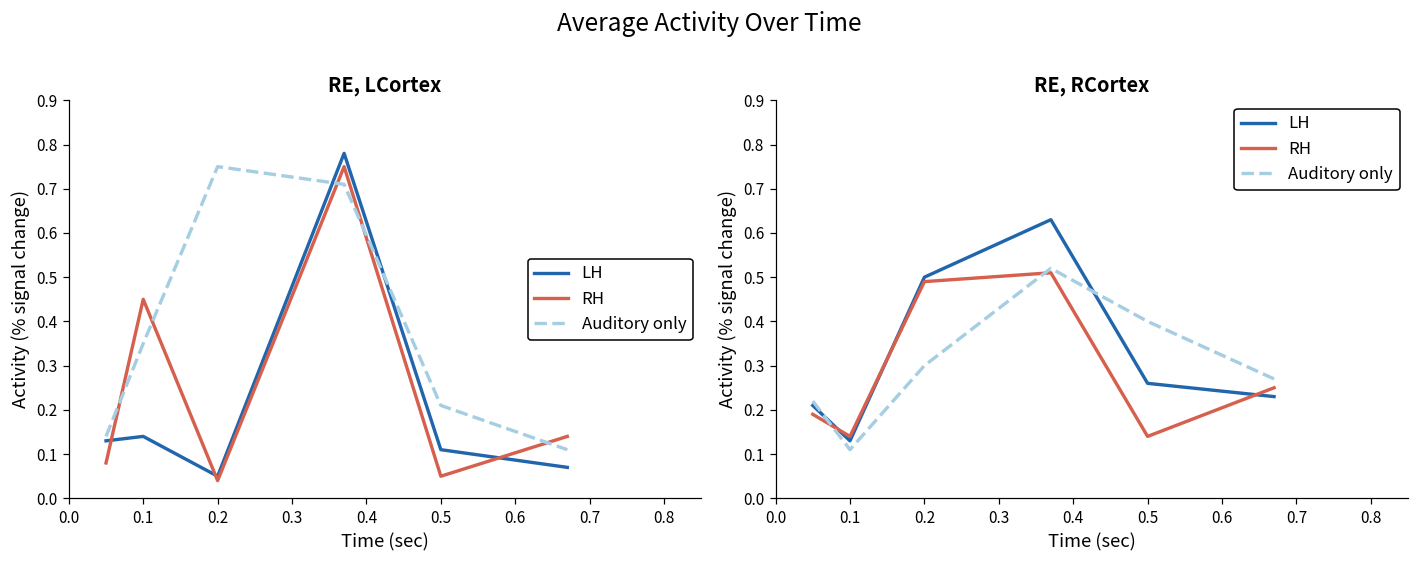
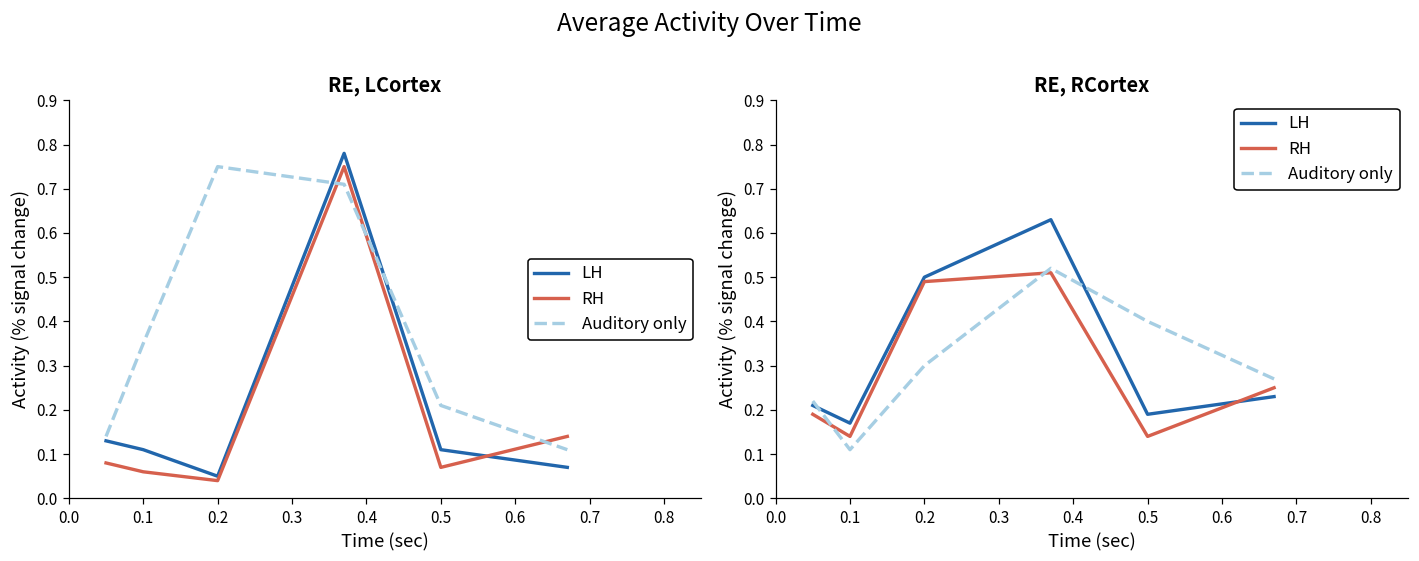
  {
    "RE, LCortex": {
      "LH": {
-       "0.1": 0.14,
+       "0.1": 0.11,
        "0.2": 0.05,
        "0.5": 0.11
      },
      "RH": {
-       "0.1": 0.45,
+       "0.1": 0.06,
        "0.2": 0.04,
-       "0.5": 0.05
+       "0.5": 0.07
      },
      "Auditory only": {
        "0.1": 0.35,
        "0.2": 0.75,
        "0.5": 0.21
      }
    },
    "RE, RCortex": {
      "LH": {
-       "0.1": 0.13,
+       "0.1": 0.17,
        "0.2": 0.50,
-       "0.5": 0.26
+       "0.5": 0.19
      },
      "RH": {
        "0.1": 0.14,
        "0.2": 0.49,
        "0.5": 0.14
      },
      "Auditory only": {
        "0.1": 0.11,
        "0.2": 0.30,
        "0.5": 0.40
      }
    }
  }
